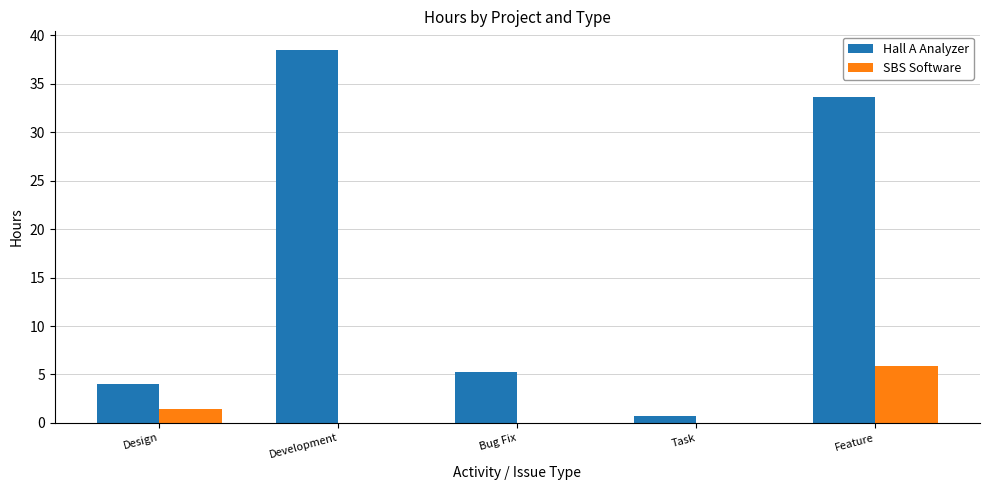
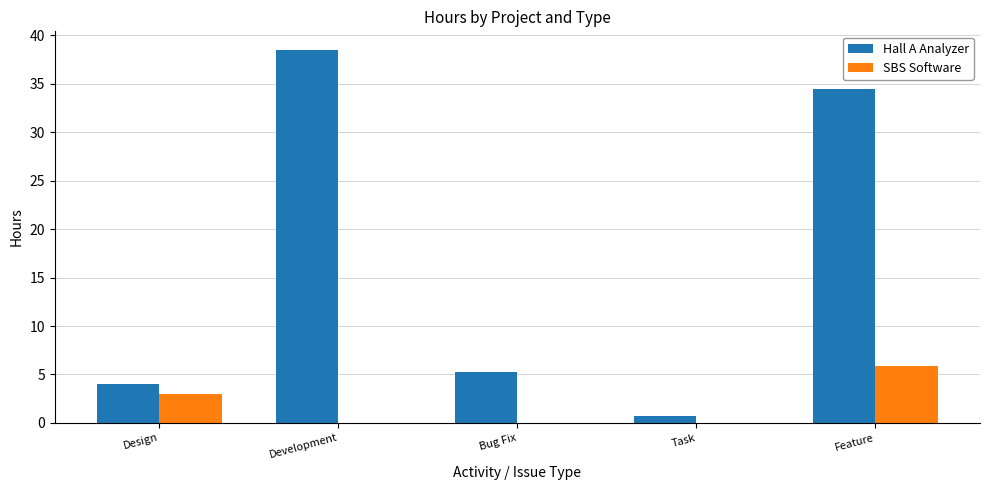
  {
    "Hall A Analyzer": {
      "Design": 4,
      "Development": 39,
      "Bug Fix": 5,
      "Task": 1,
-     "Feature": 34
+     "Feature": 35
    },
    "SBS Software": {
-     "Design": 1,
+     "Design": 3,
      "Development": 0,
      "Bug Fix": 0,
      "Task": 0,
      "Feature": 6
    }
  }
